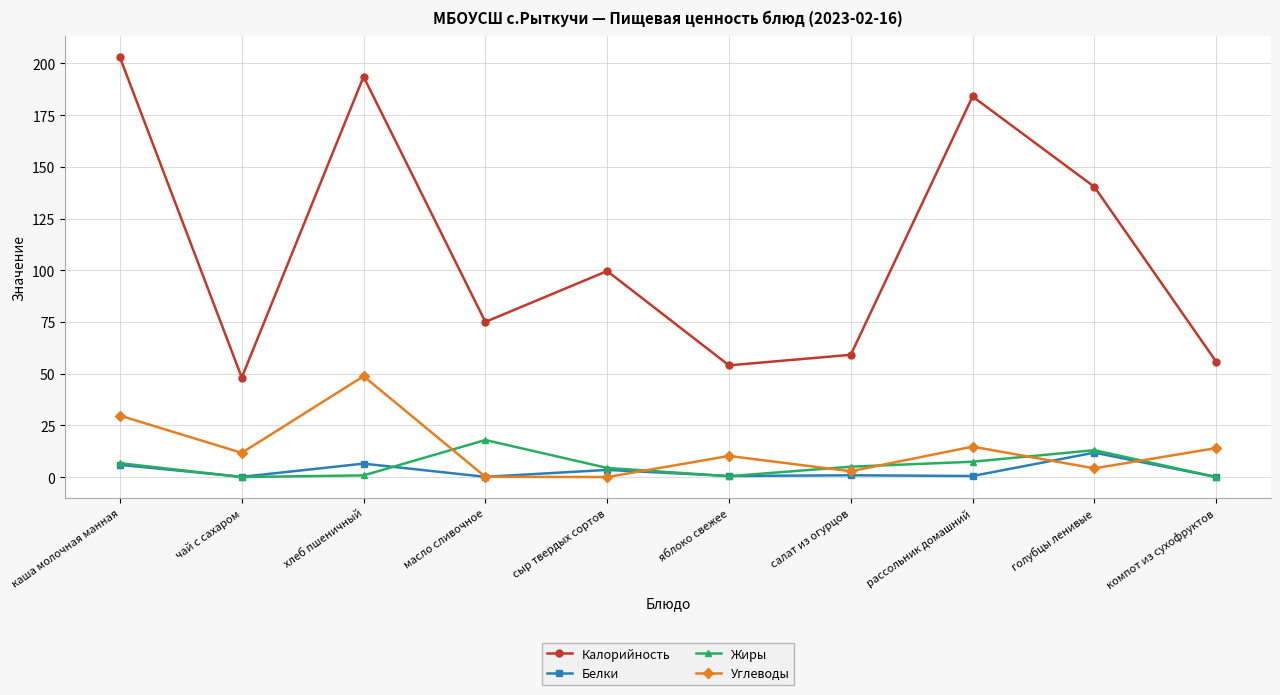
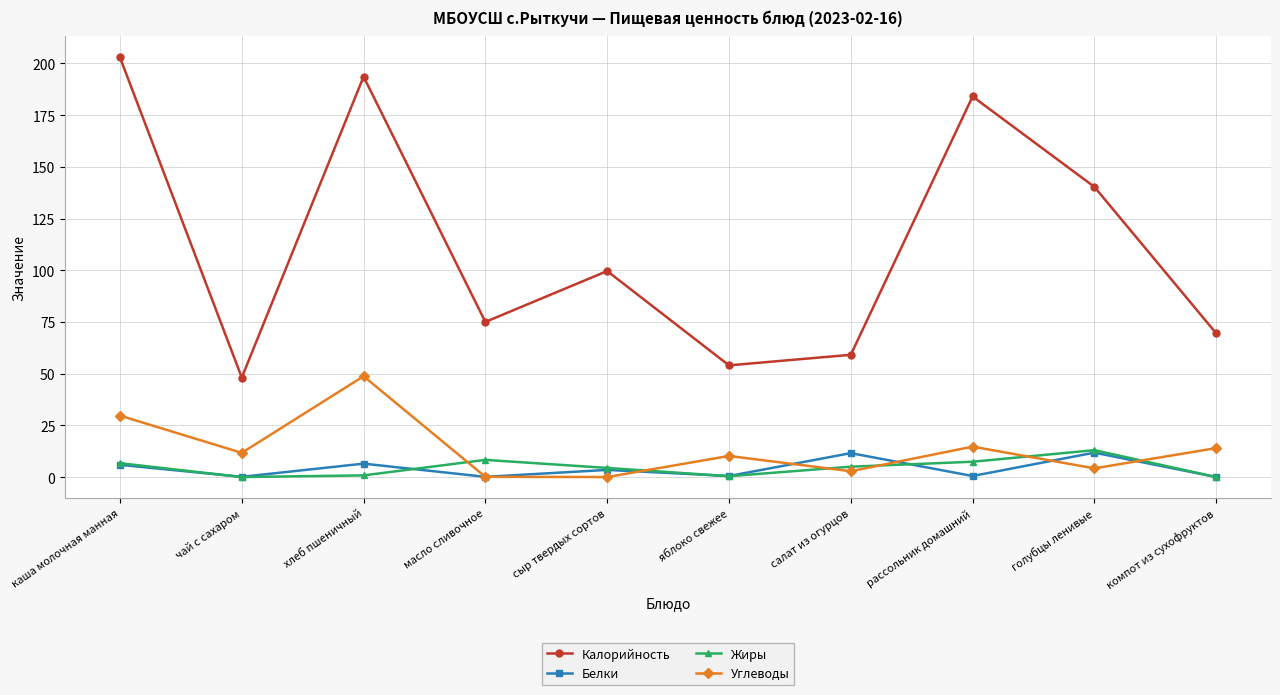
  {
    "Калорийность": {
      "каша молочная манная": 203,
      "чай с сахаром": 48,
      "хлеб пшеничный": 194,
      "масло сливочное": 75,
      "сыр твердых сортов": 100,
      "яблоко свежее": 54,
      "салат из огурцов": 59,
      "рассольник домашний": 184,
      "голубцы ленивые": 140,
-     "компот из сухофруктов": 56
+     "компот из сухофруктов": 70
    },
    "Белки": {
      "хлеб пшеничный": 6,
-     "салат из огурцов": 1,
+     "салат из огурцов": 12,
      "рассольник домашний": 1
    },
    "Жиры": {
      "хлеб пшеничный": 1,
-     "масло сливочное": 18,
+     "масло сливочное": 8,
      "салат из огурцов": 5,
      "рассольник домашний": 7
    },
    "Углеводы": {
      "каша молочная манная": 30,
      "чай с сахаром": 12,
      "хлеб пшеничный": 49,
      "сыр твердых сортов": 0,
      "яблоко свежее": 10,
      "салат из огурцов": 3,
      "рассольник домашний": 15,
      "голубцы ленивые": 4,
      "компот из сухофруктов": 14
    }
  }
